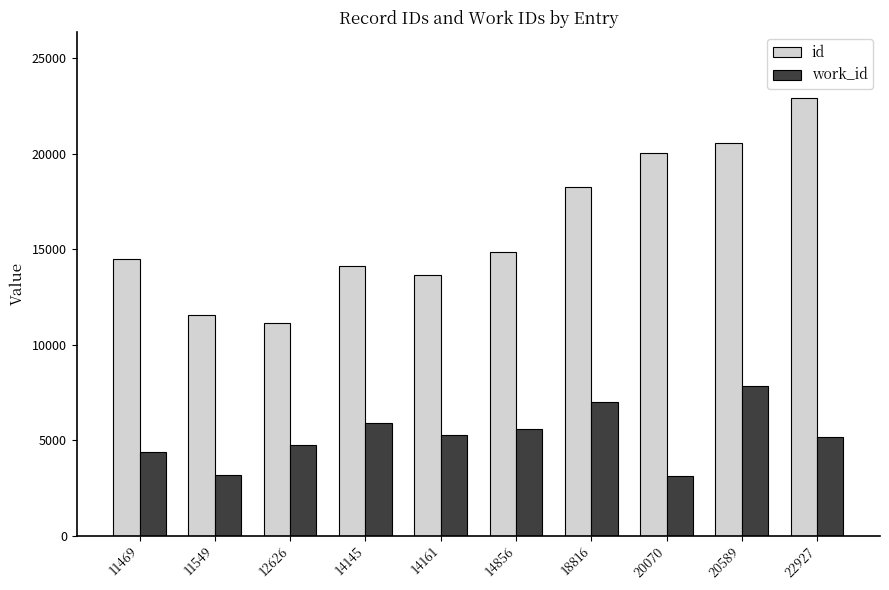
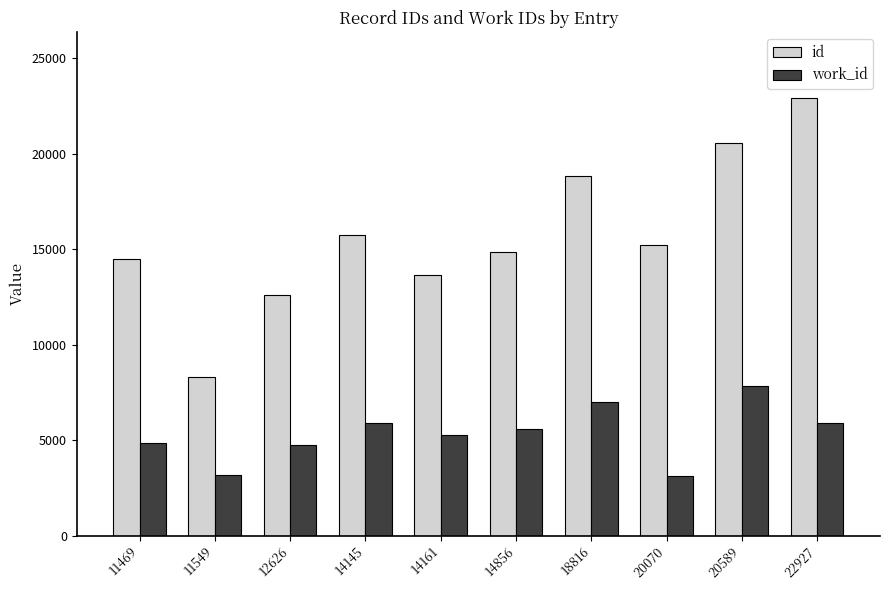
  {
    "id": {
      "11469": 14500,
-     "11549": 11500,
-     "12626": 11100,
-     "14145": 14100,
+     "11549": 8300,
+     "12626": 12600,
+     "14145": 15800,
      "14161": 13600,
      "14856": 14900,
-     "18816": 18300,
-     "20070": 20100,
+     "18816": 18800,
+     "20070": 15200,
      "20589": 20600,
      "22927": 22900
    },
    "work_id": {
-     "11469": 4400,
+     "11469": 4900,
      "11549": 3200,
      "12626": 4800,
      "14145": 5900,
      "14161": 5200,
      "14856": 5600,
      "18816": 7000,
      "20070": 3100,
      "20589": 7900,
-     "22927": 5200
+     "22927": 5900
    }
  }
